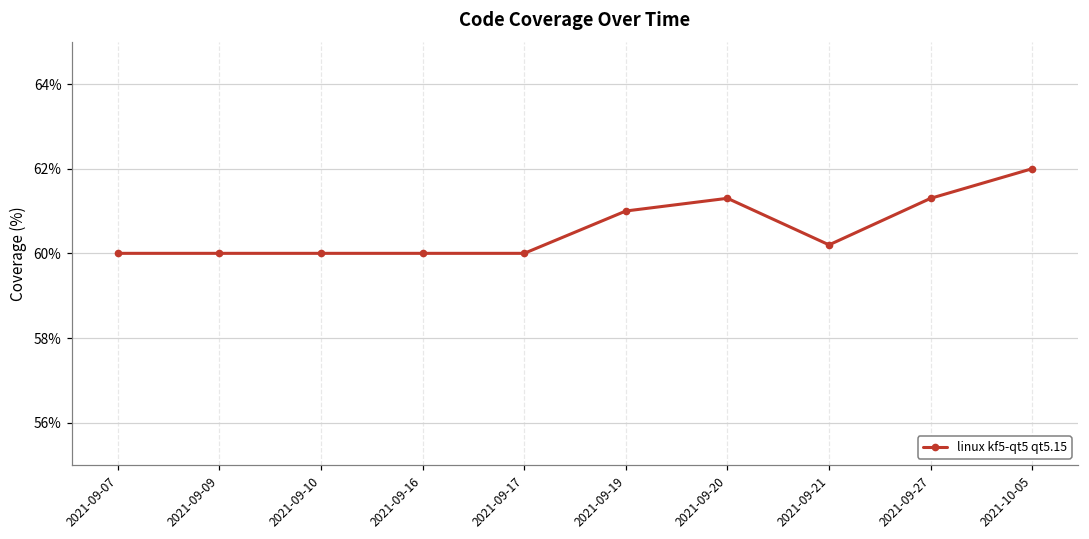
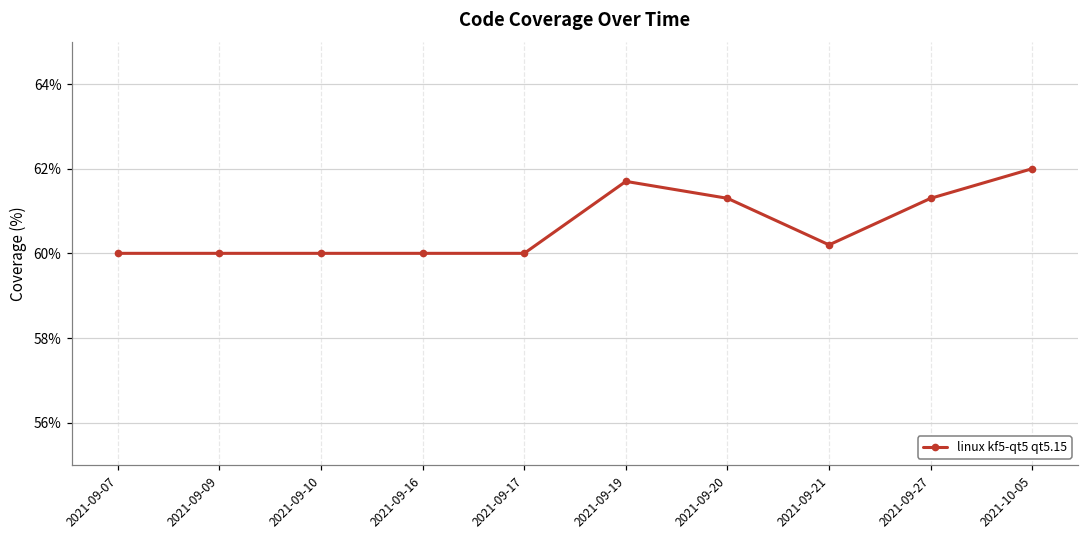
  {
    "2021-09-07": "60.0%",
    "2021-09-09": "60.0%",
    "2021-09-10": "60.0%",
    "2021-09-16": "60.0%",
    "2021-09-17": "60.0%",
-   "2021-09-19": "61.0%",
+   "2021-09-19": "61.7%",
    "2021-09-20": "61.3%",
    "2021-09-21": "60.2%",
    "2021-09-27": "61.3%",
    "2021-10-05": "62.0%"
  }
